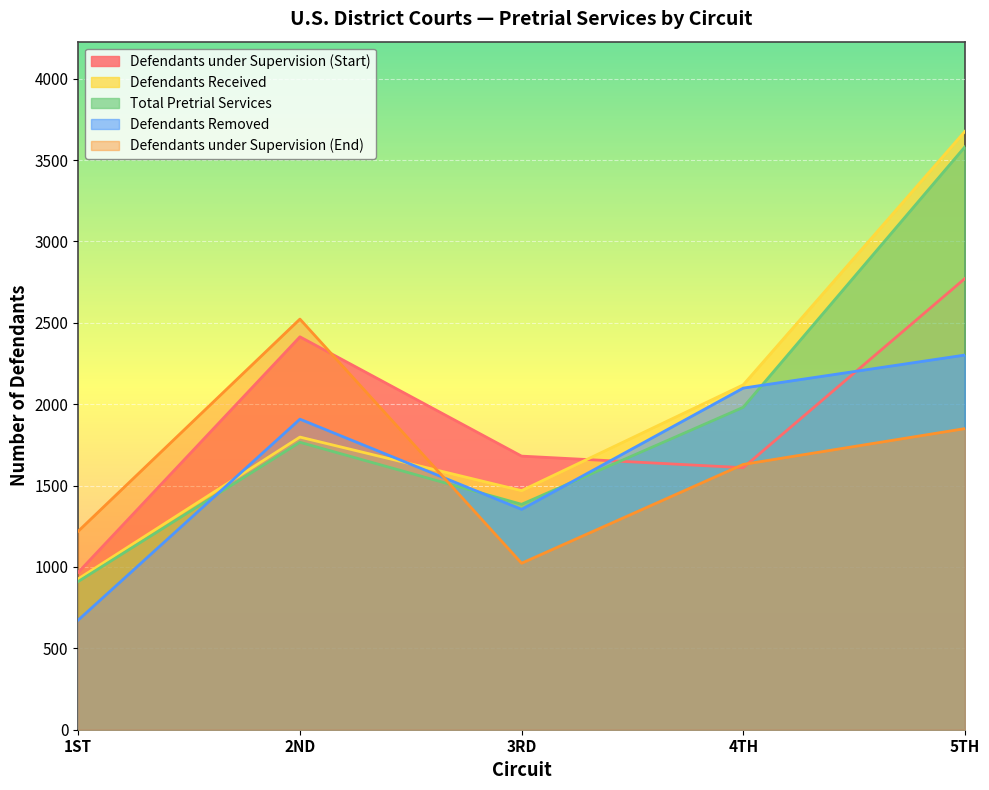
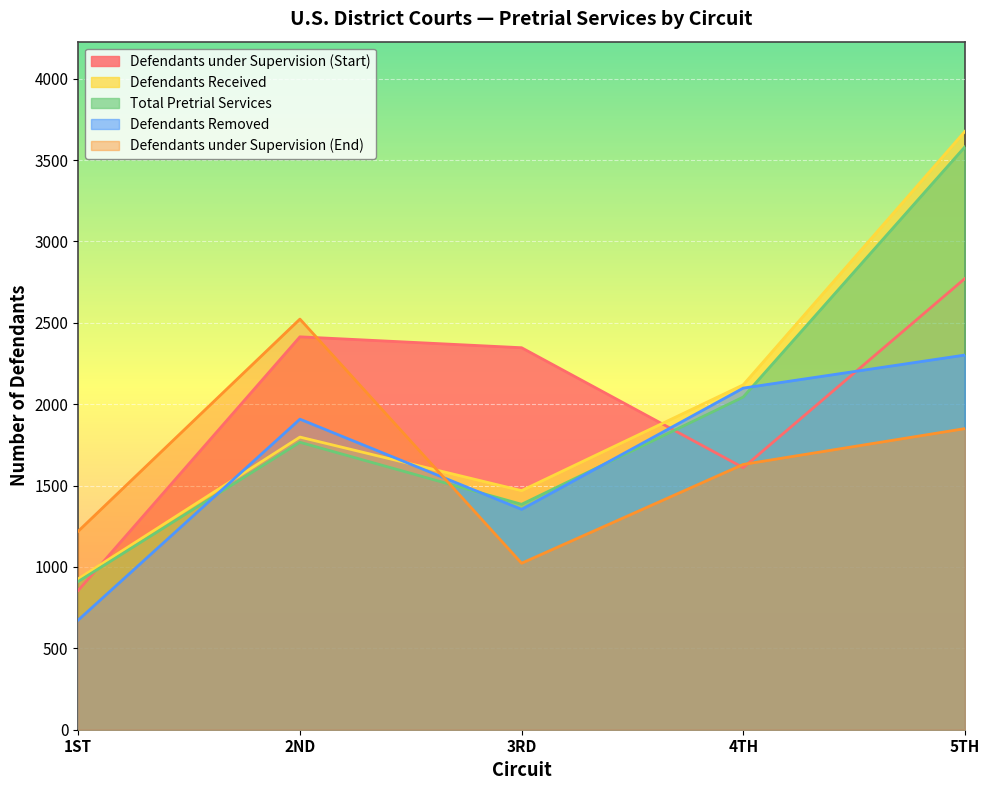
  {
    "Defendants under Supervision (Start)": {
-     "1ST": 970,
+     "1ST": 860,
      "2ND": 2410,
-     "3RD": 1680,
+     "3RD": 2350,
      "4TH": 1610,
      "5TH": 2770
    },
    "Defendants Received": {
      "1ST": 930,
      "2ND": 1800,
      "3RD": 1470,
      "4TH": 2120,
      "5TH": 3680
    },
    "Total Pretrial Services": {
      "1ST": 910,
      "2ND": 1770,
      "3RD": 1390,
-     "4TH": 1980,
+     "4TH": 2040,
      "5TH": 3580
    },
    "Defendants Removed": {
      "1ST": 670,
      "2ND": 1910,
      "3RD": 1350,
      "4TH": 2100,
      "5TH": 2300
    },
    "Defendants under Supervision (End)": {
      "1ST": 1220,
      "2ND": 2520,
      "3RD": 1020,
      "4TH": 1630,
      "5TH": 1850
    }
  }
